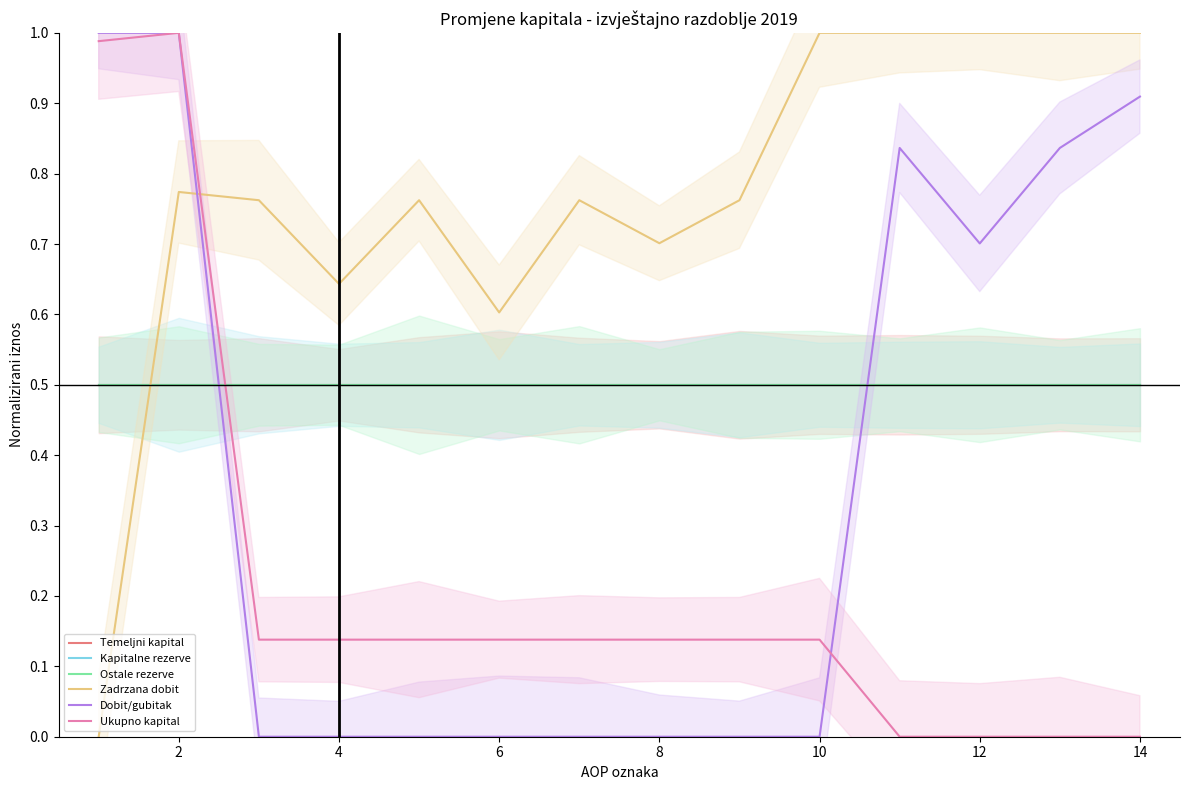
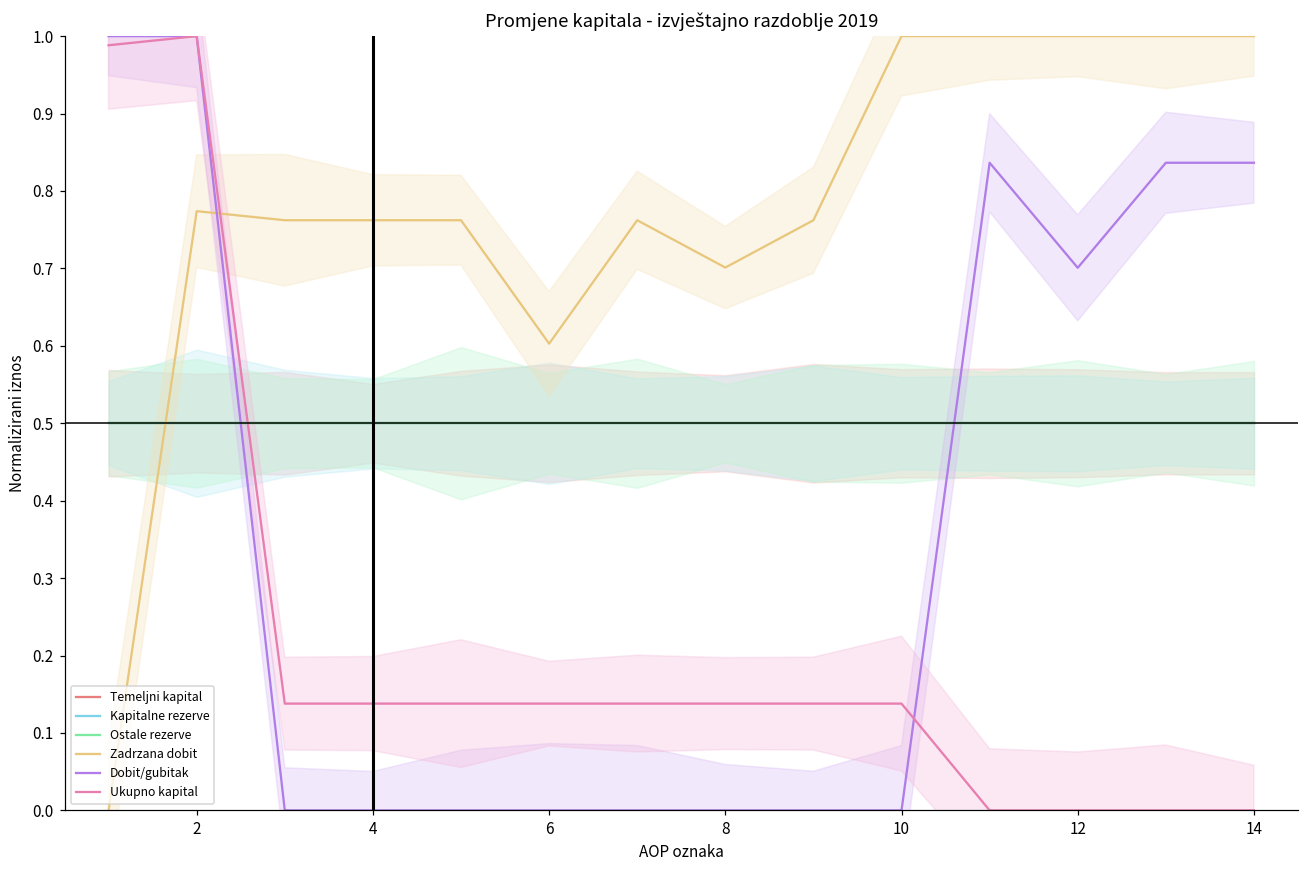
  {
    "Ostale rezerve": {
      "2": 0.50,
      "4": 0.50,
      "6": 0.50,
      "8": 0.50,
      "10": 0.50,
      "12": 0.50,
      "14": 0.50
    },
    "Zadrzana dobit": {
      "2": 0.77,
-     "4": 0.64,
+     "4": 0.76,
      "6": 0.60,
      "8": 0.70,
      "10": 1.00,
      "12": 1.00,
      "14": 1.00
    },
    "Dobit/gubitak": {
      "4": 0.00,
      "6": 0.00,
      "8": 0.00,
      "10": 0.00,
      "12": 0.70,
-     "14": 0.91
+     "14": 0.84
    }
  }
